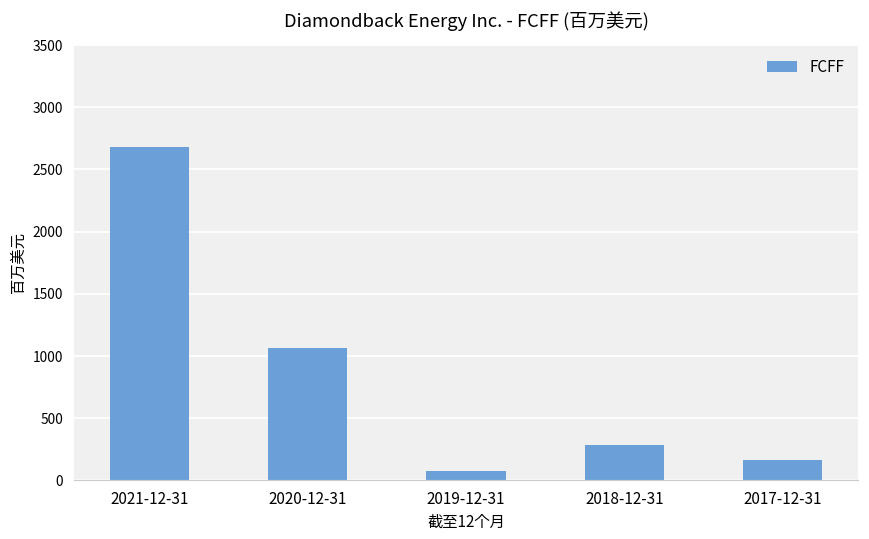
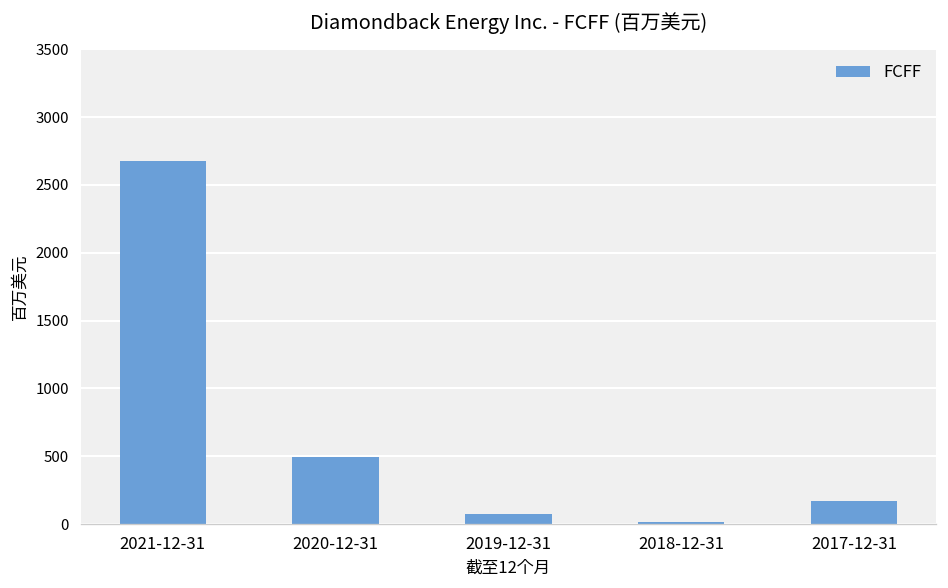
  {
    "2021-12-31": 2680,
-   "2020-12-31": 1060,
+   "2020-12-31": 490,
    "2019-12-31": 80,
-   "2018-12-31": 290,
+   "2018-12-31": 20,
    "2017-12-31": 170
  }
